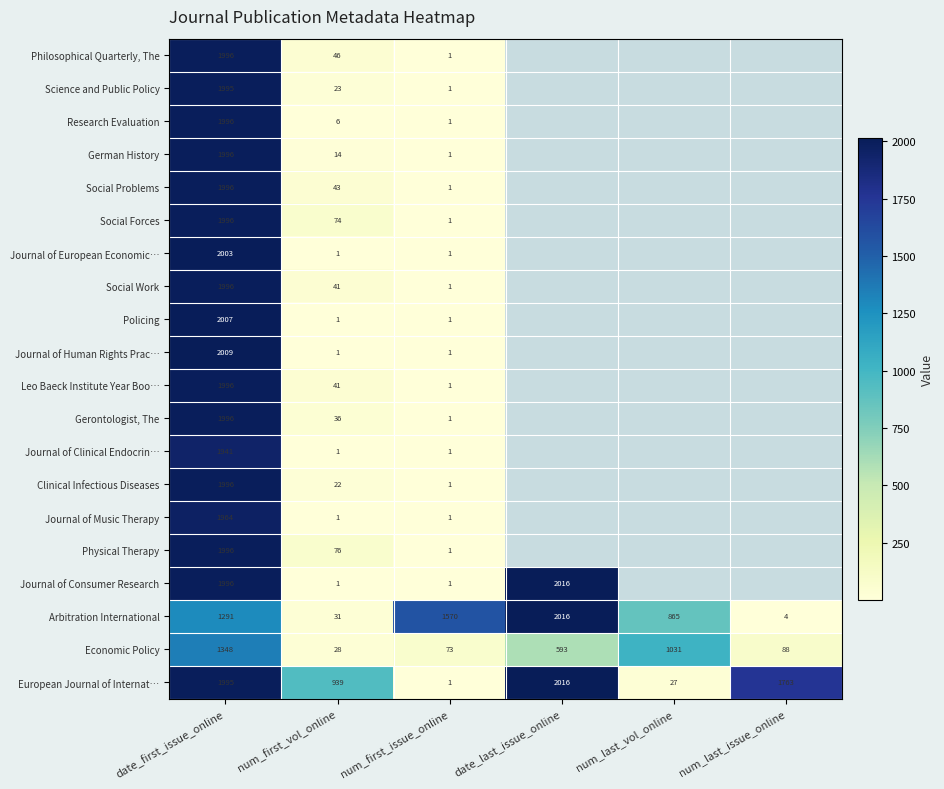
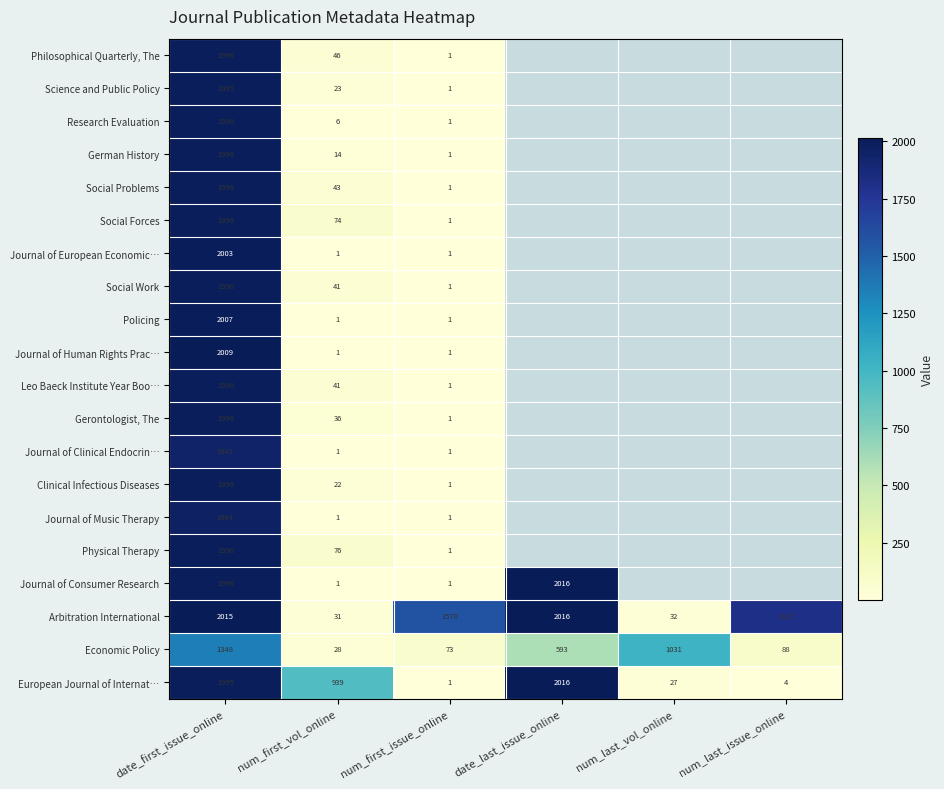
  {
    "Philosophical Quarterly, The": {
      "num_first_vol_online": 46,
      "num_first_issue_online": 1
    },
    "Science and Public Policy": {
      "num_first_vol_online": 23,
      "num_first_issue_online": 1
    },
    "Research Evaluation": {
      "num_first_vol_online": 6,
      "num_first_issue_online": 1
    },
    "German History": {
      "num_first_vol_online": 14,
      "num_first_issue_online": 1
    },
    "Social Problems": {
      "num_first_vol_online": 43,
      "num_first_issue_online": 1
    },
    "Social Forces": {
      "num_first_vol_online": 74,
      "num_first_issue_online": 1
    },
    "Journal of European Economic…": {
      "date_first_issue_online": 2003,
      "num_first_vol_online": 1,
      "num_first_issue_online": 1
    },
    "Social Work": {
      "num_first_vol_online": 41,
      "num_first_issue_online": 1
    },
    "Policing": {
      "date_first_issue_online": 2007,
      "num_first_vol_online": 1,
      "num_first_issue_online": 1
    },
    "Journal of Human Rights Prac…": {
      "date_first_issue_online": 2009,
      "num_first_vol_online": 1,
      "num_first_issue_online": 1
    },
    "Leo Baeck Institute Year Boo…": {
      "num_first_vol_online": 41,
      "num_first_issue_online": 1
    },
    "Gerontologist, The": {
      "num_first_vol_online": 36,
      "num_first_issue_online": 1
    },
    "Journal of Clinical Endocrin…": {
      "date_first_issue_online": 1941,
      "num_first_vol_online": 1,
      "num_first_issue_online": 1
    },
    "Clinical Infectious Diseases": {
      "num_first_vol_online": 22,
      "num_first_issue_online": 1
    },
    "Journal of Music Therapy": {
      "date_first_issue_online": 1964,
      "num_first_vol_online": 1,
      "num_first_issue_online": 1
    },
    "Physical Therapy": {
      "num_first_vol_online": 76,
      "num_first_issue_online": 1
    },
    "Journal of Consumer Research": {
      "num_first_vol_online": 1,
      "num_first_issue_online": 1,
      "date_last_issue_online": 2016
    },
    "Arbitration International": {
-     "date_first_issue_online": 1291,
+     "date_first_issue_online": 2015,
      "num_first_vol_online": 31,
      "num_first_issue_online": 1570,
      "date_last_issue_online": 2016,
-     "num_last_vol_online": 865,
-     "num_last_issue_online": 4
+     "num_last_vol_online": 32,
+     "num_last_issue_online": 1815
    },
    "Economic Policy": {
      "date_first_issue_online": 1348,
      "num_first_vol_online": 28,
      "num_first_issue_online": 73,
      "date_last_issue_online": 593,
      "num_last_vol_online": 1031,
      "num_last_issue_online": 88
    },
    "European Journal of Internat…": {
      "num_first_vol_online": 939,
      "num_first_issue_online": 1,
      "date_last_issue_online": 2016,
      "num_last_vol_online": 27,
-     "num_last_issue_online": 1763
+     "num_last_issue_online": 4
    }
  }
